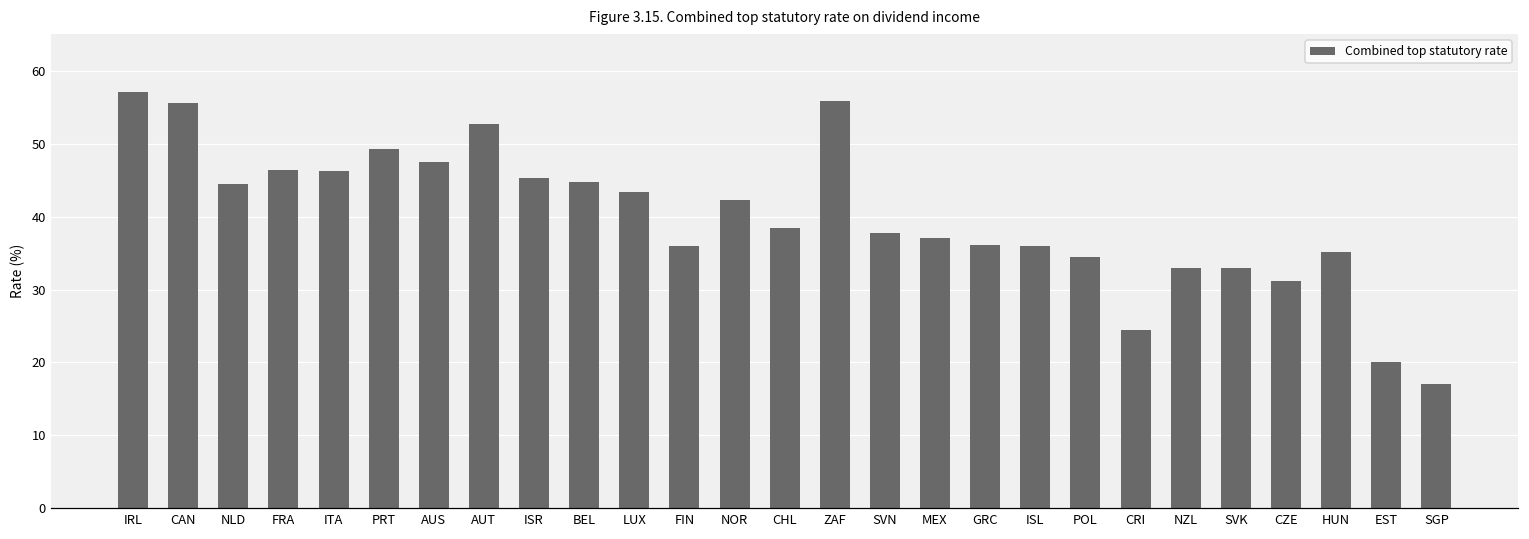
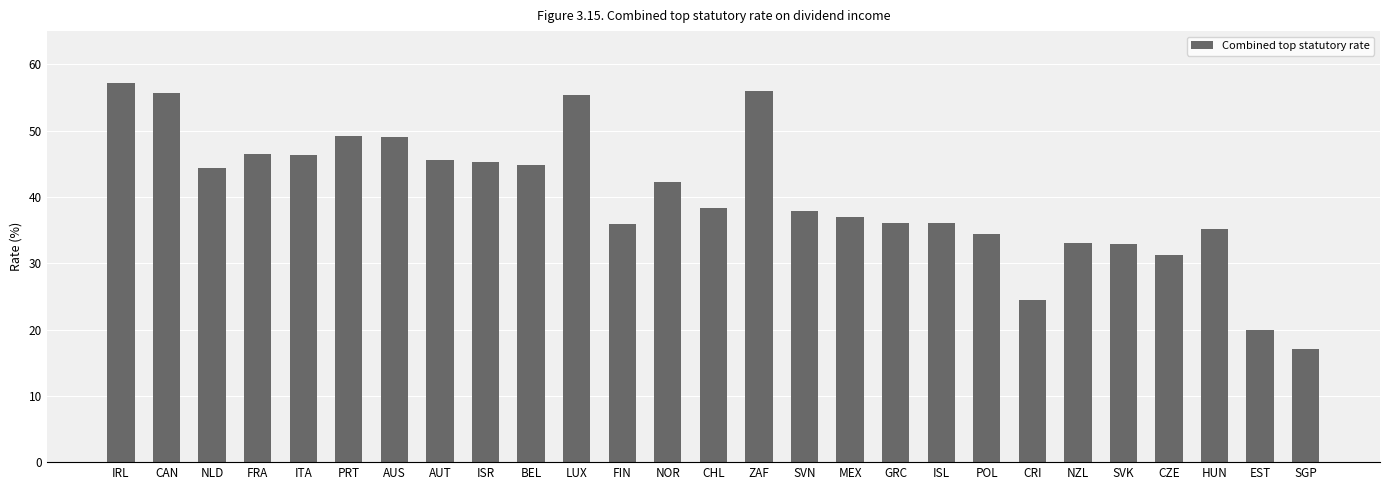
  {
    "IRL": 57,
    "CAN": 56,
    "NLD": 44,
    "FRA": 46,
    "ITA": 46,
    "PRT": 49,
-   "AUS": 48,
-   "AUT": 53,
+   "AUS": 49,
+   "AUT": 46,
    "ISR": 45,
    "BEL": 45,
-   "LUX": 43,
+   "LUX": 55,
    "FIN": 36,
    "NOR": 42,
    "CHL": 38,
    "ZAF": 56,
    "SVN": 38,
    "MEX": 37,
    "GRC": 36,
    "ISL": 36,
    "POL": 34,
    "CRI": 25,
    "NZL": 33,
    "SVK": 33,
    "CZE": 31,
    "HUN": 35,
    "EST": 20,
    "SGP": 17
  }
